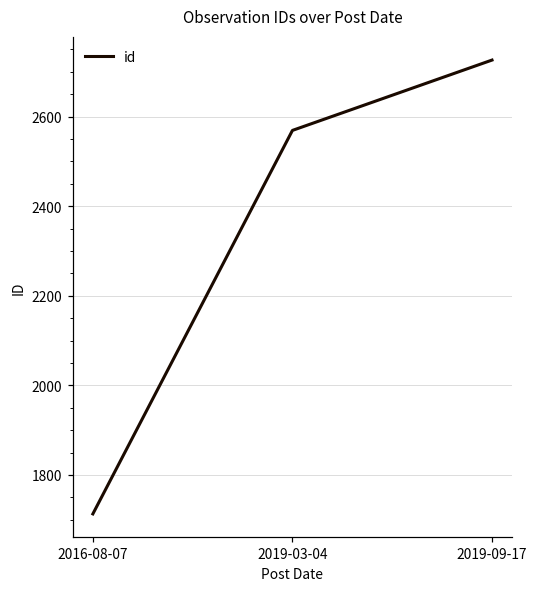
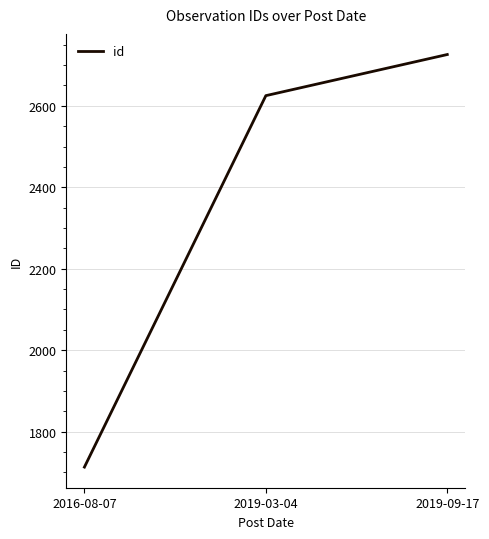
  {
    "2016-08-07": 1710,
-   "2019-03-04": 2570,
+   "2019-03-04": 2630,
    "2019-09-17": 2730
  }
